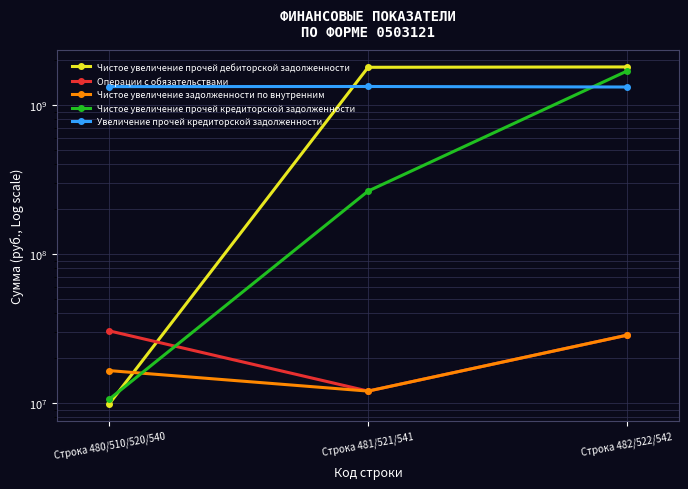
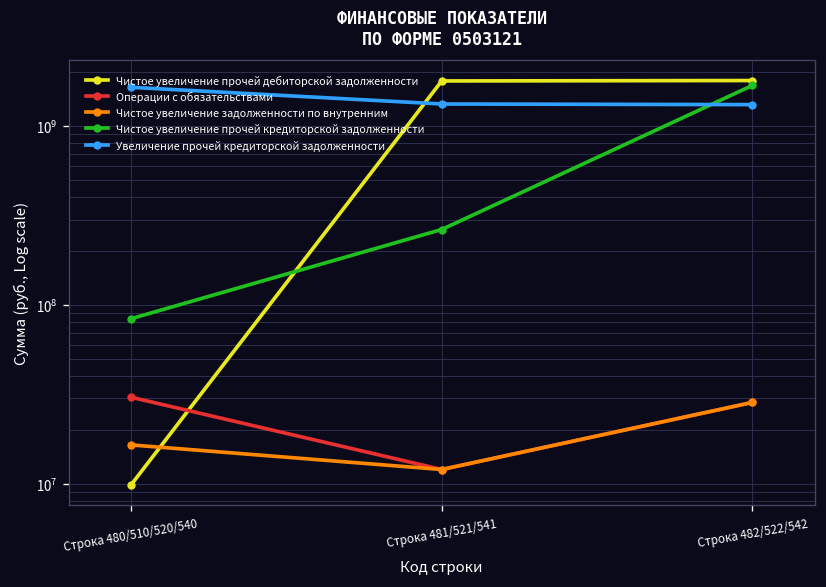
  {
    "Чистое увеличение прочей дебиторской задолженности": {
      "Строка 480/510/520/540": 10000000,
      "Строка 481/521/541": 1800000000,
      "Строка 482/522/542": 1800000000
    },
    "Операции с обязательствами": {
      "Строка 480/510/520/540": 30000000
    },
    "Чистое увеличение задолженности по внутренним": {
      "Строка 480/510/520/540": 16000000
    },
    "Чистое увеличение прочей кредиторской задолженности": {
-     "Строка 480/510/520/540": 11000000,
+     "Строка 480/510/520/540": 80000000,
      "Строка 481/521/541": 260000000,
      "Строка 482/522/542": 1700000000
    },
    "Увеличение прочей кредиторской задолженности": {
-     "Строка 480/510/520/540": 1300000000,
+     "Строка 480/510/520/540": 1600000000,
      "Строка 481/521/541": 1300000000,
      "Строка 482/522/542": 1300000000
    }
  }
